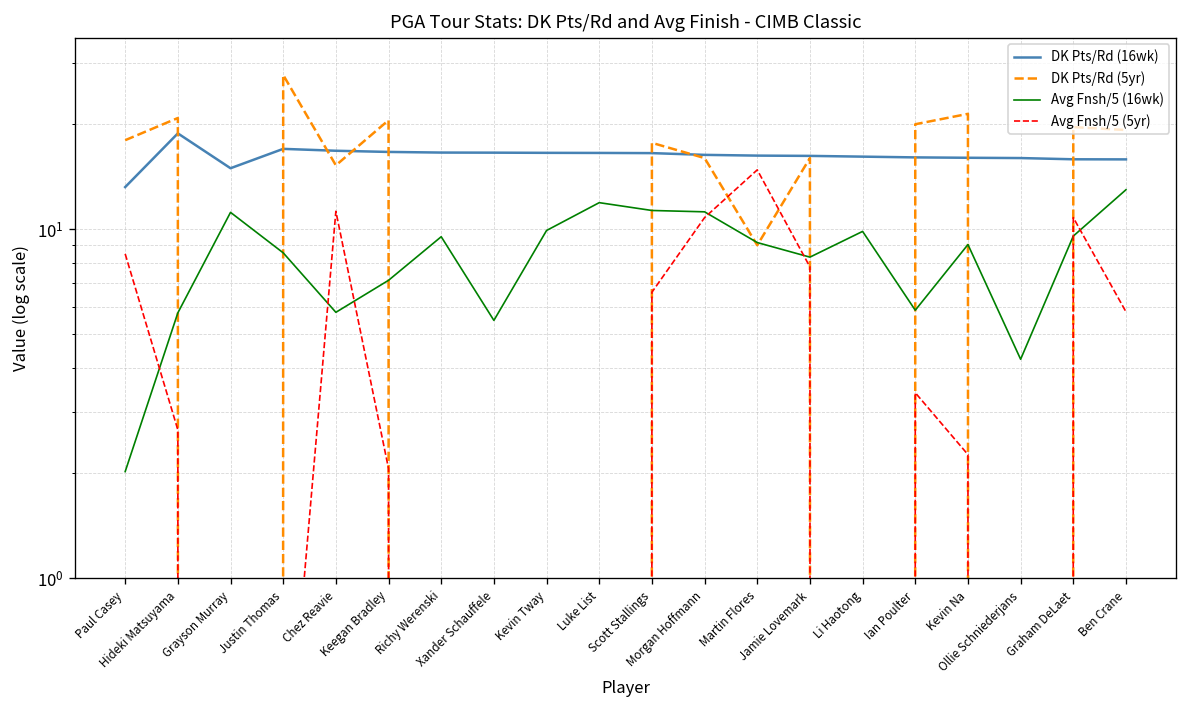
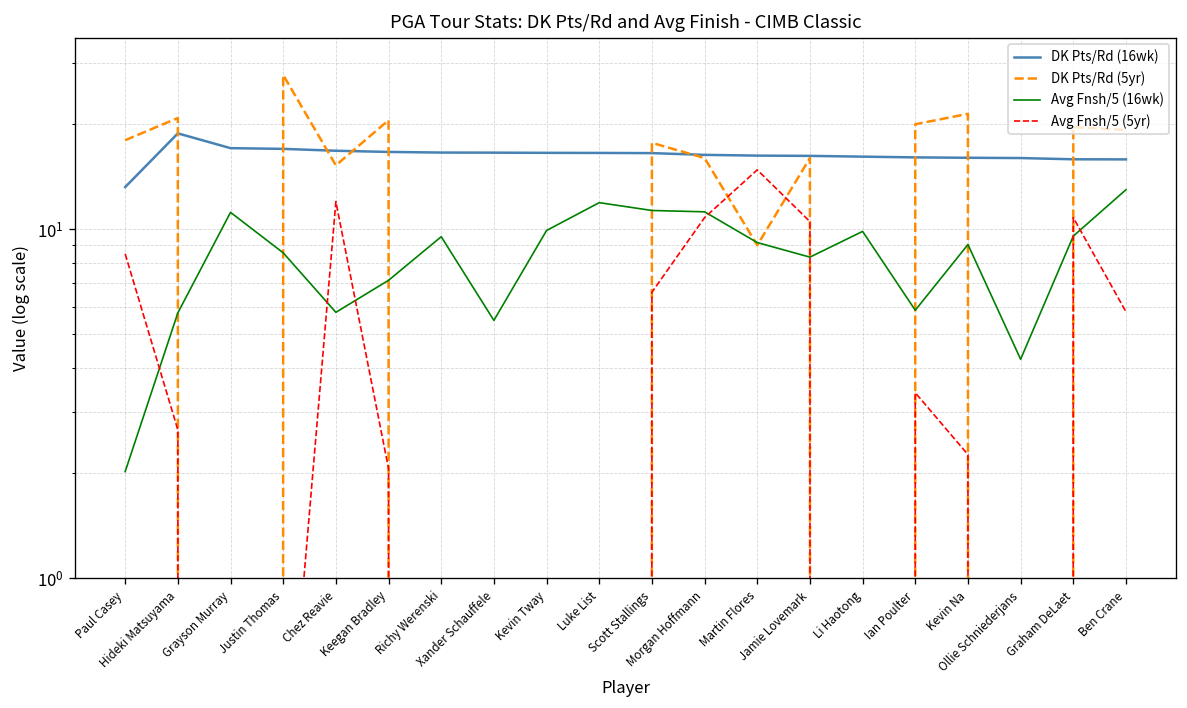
  {
    "DK Pts/Rd (16wk)": {
      "Paul Casey": 13,
      "Hideki Matsuyama": 19,
-     "Grayson Murray": 15,
+     "Grayson Murray": 17,
      "Justin Thomas": 17,
      "Chez Reavie": 17,
      "Keegan Bradley": 17,
      "Richy Werenski": 17,
      "Xander Schauffele": 17,
      "Kevin Tway": 17,
      "Luke List": 17,
      "Scott Stallings": 17,
      "Morgan Hoffmann": 16,
      "Martin Flores": 16,
      "Li Haotong": 16,
      "Ian Poulter": 16,
      "Kevin Na": 16,
      "Ollie Schniederjans": 16,
      "Graham DeLaet": 16,
      "Ben Crane": 16
    },
    "DK Pts/Rd (5yr)": {
      "Paul Casey": 18,
      "Hideki Matsuyama": 21,
      "Justin Thomas": 28,
      "Chez Reavie": 15,
      "Keegan Bradley": 21,
      "Scott Stallings": 18,
      "Morgan Hoffmann": 16,
      "Ian Poulter": 20,
      "Kevin Na": 21,
      "Ben Crane": 19
    },
    "Avg Fnsh/5 (16wk)": {
      "Paul Casey": 2.0,
      "Hideki Matsuyama": 5.8,
      "Grayson Murray": 11.2,
      "Justin Thomas": 8.6,
      "Chez Reavie": 5.8,
      "Keegan Bradley": 7.1,
      "Richy Werenski": 9.5,
      "Xander Schauffele": 5.5,
      "Kevin Tway": 9.9,
      "Luke List": 11.9,
      "Scott Stallings": 11.3,
      "Morgan Hoffmann": 11.2,
      "Jamie Lovemark": 8.3,
      "Li Haotong": 9.9,
      "Ian Poulter": 5.9,
      "Kevin Na": 9.0,
      "Ollie Schniederjans": 4.2,
      "Graham DeLaet": 9.6,
      "Ben Crane": 13
    },
    "Avg Fnsh/5 (5yr)": {
      "Paul Casey": 8.5,
      "Hideki Matsuyama": 2.7,
-     "Chez Reavie": 11.3,
+     "Chez Reavie": 12.0,
      "Keegan Bradley": 2.1,
      "Scott Stallings": 6.6,
      "Morgan Hoffmann": 10.8,
      "Martin Flores": 15,
-     "Jamie Lovemark": 7.8,
+     "Jamie Lovemark": 10.5,
      "Ian Poulter": 3.4,
      "Kevin Na": 2.3,
      "Graham DeLaet": 10.8,
      "Ben Crane": 5.8
    }
  }
